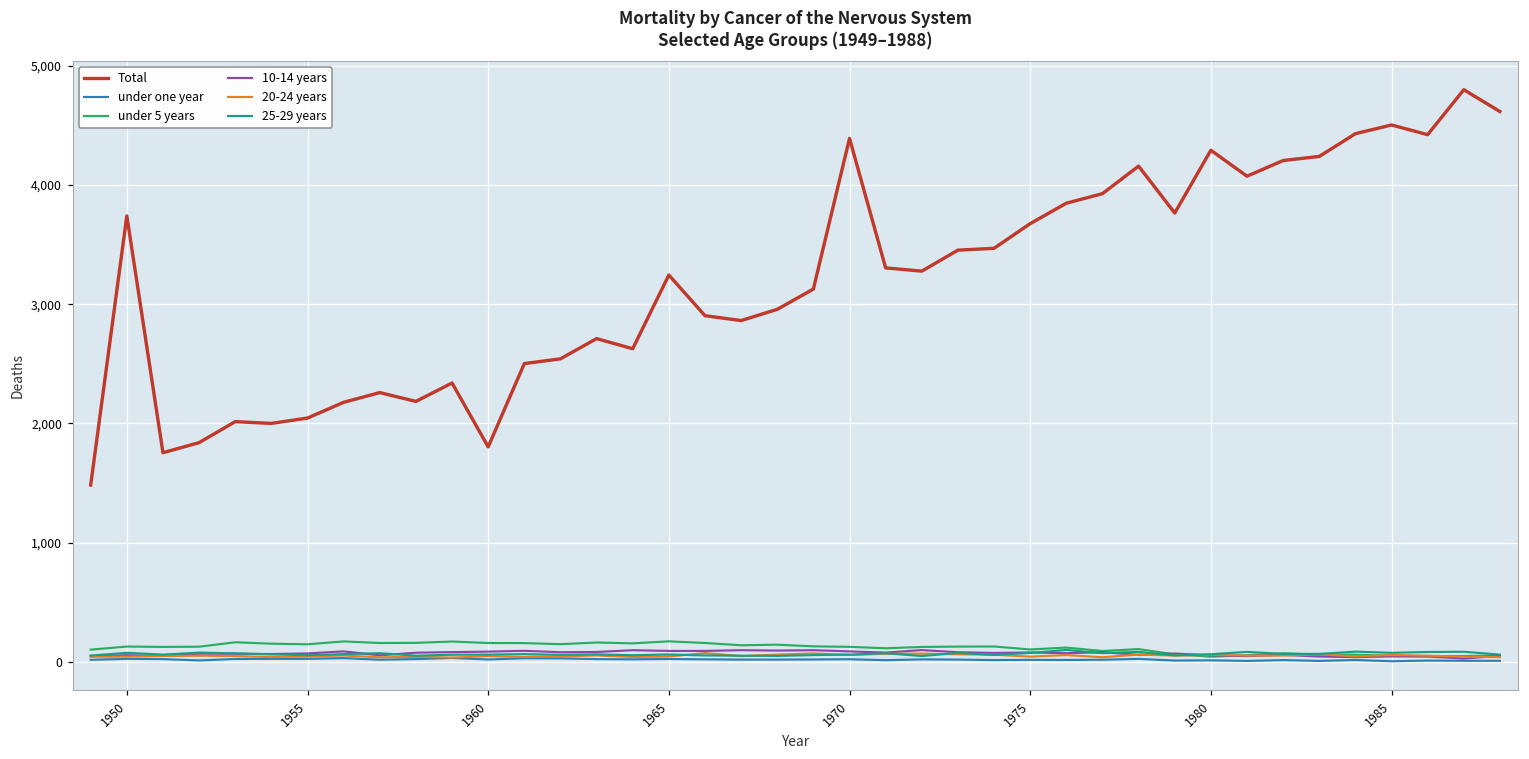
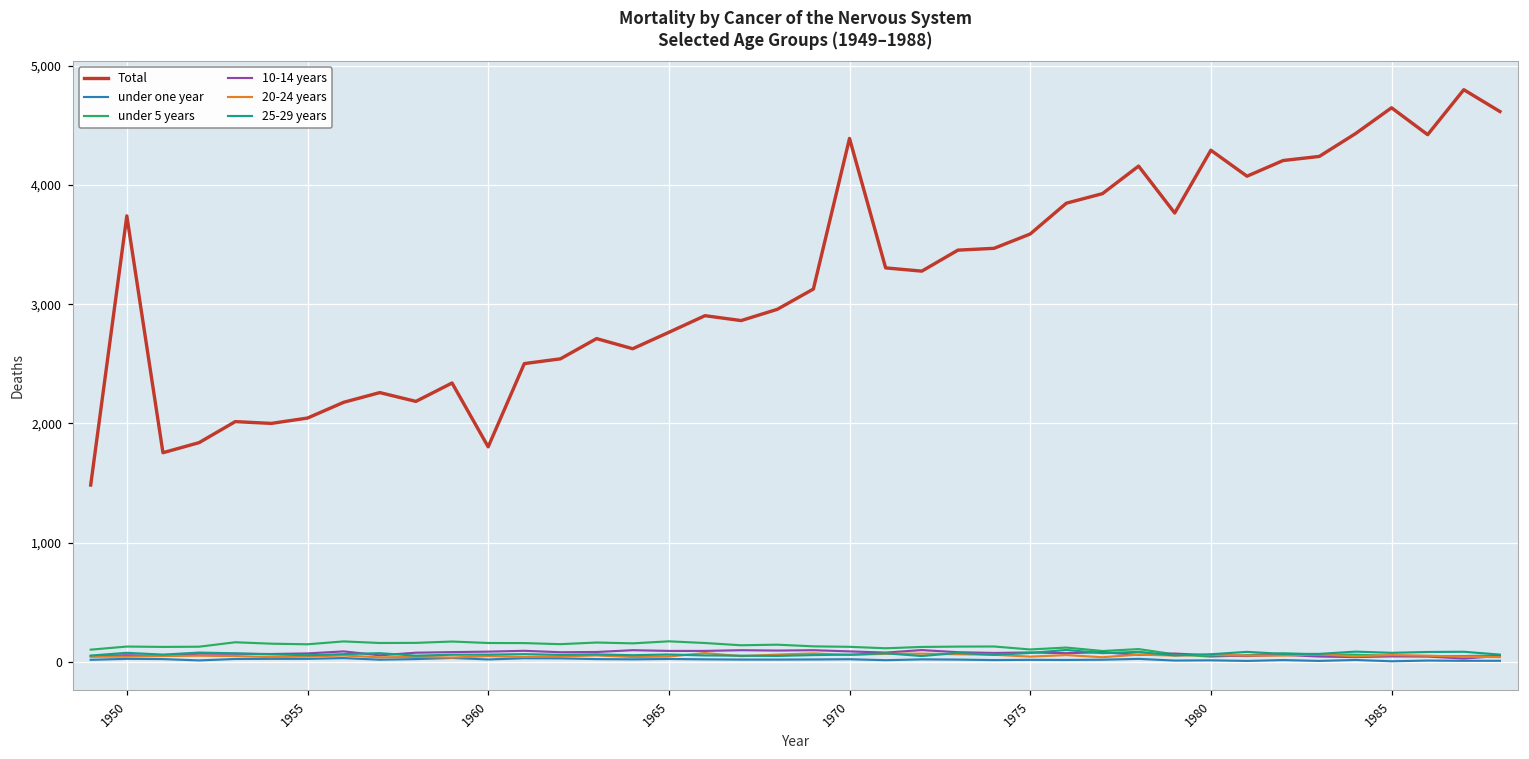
  {
    "Total": {
      "1950": "3,740",
      "1955": "2,040",
      "1960": "1,800",
-     "1965": "3,250",
+     "1965": "2,760",
      "1970": "4,390",
-     "1975": "3,680",
+     "1975": "3,590",
      "1980": "4,290",
-     "1985": "4,500"
+     "1985": "4,650"
    },
    "under one year": {
      "1960": "20",
      "1970": "20",
      "1975": "20",
      "1980": "10",
      "1985": "0"
    },
    "10-14 years": {
      "1960": "90",
      "1965": "90",
      "1970": "90"
    },
    "20-24 years": {
      "1975": "40"
    }
  }
